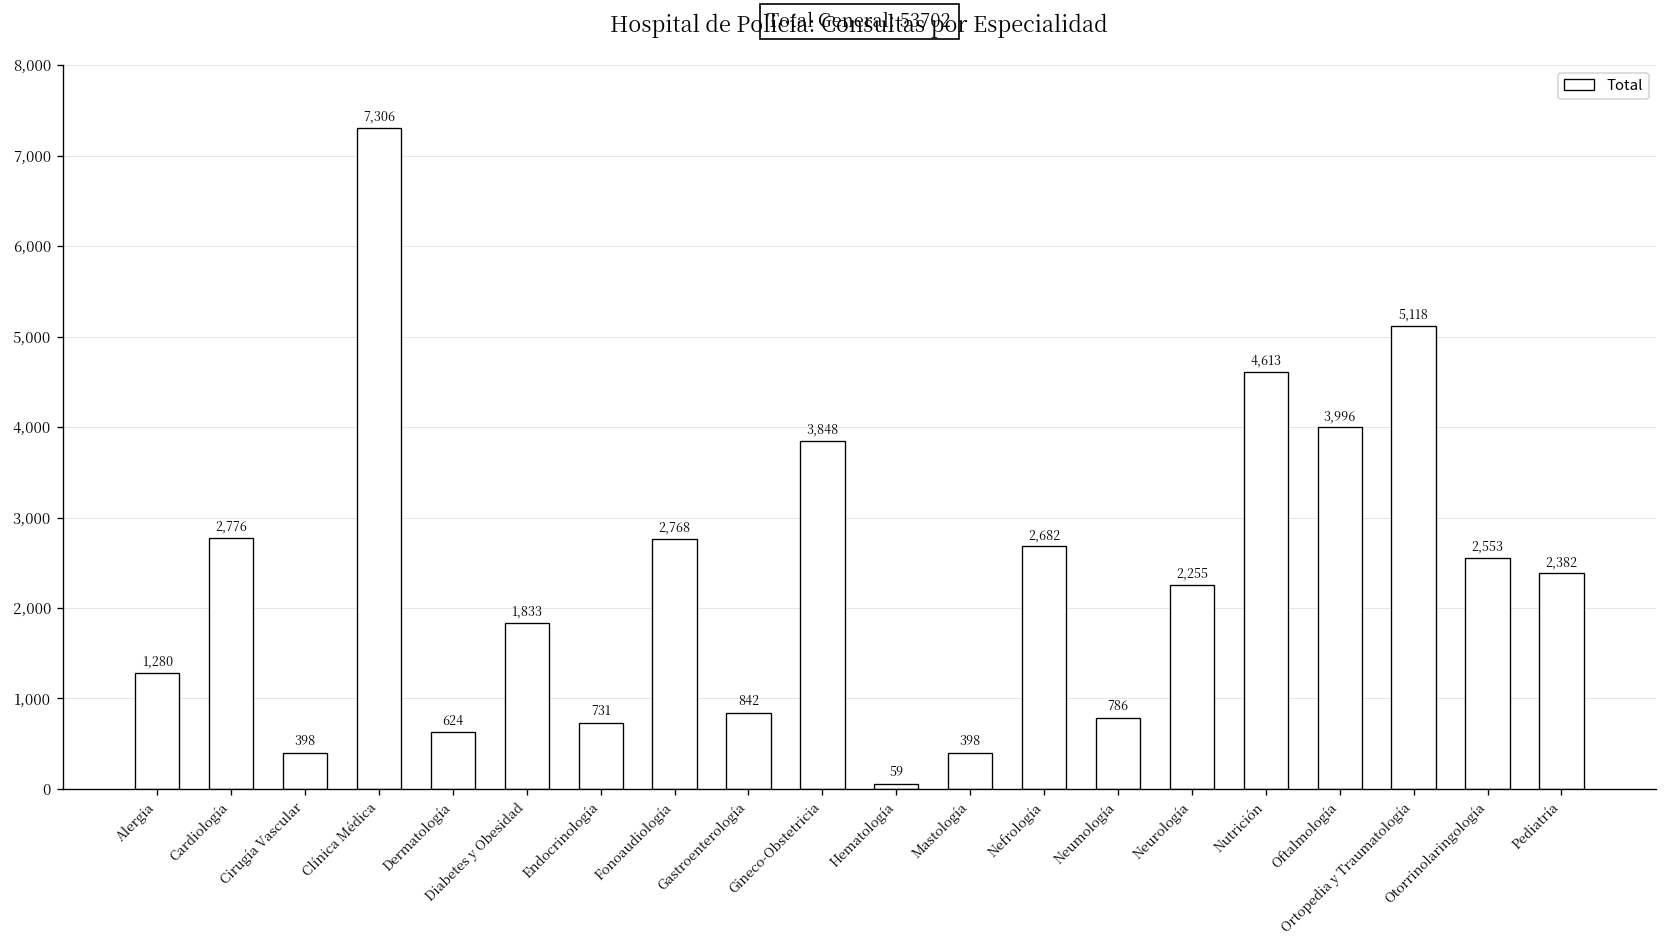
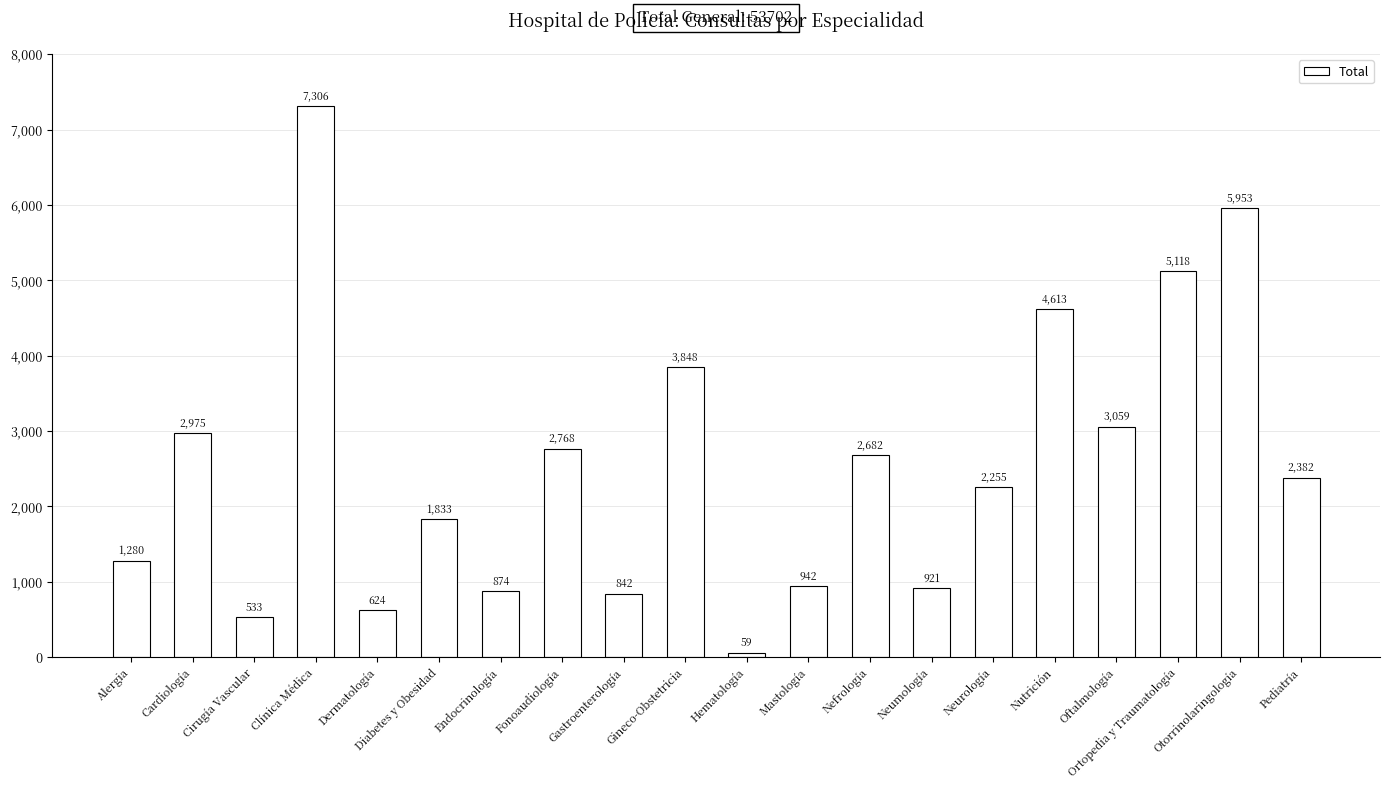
  {
    "Alergia": "1,280",
-   "Cardiología": "2,776",
-   "Cirugía Vascular": "398",
+   "Cardiología": "2,975",
+   "Cirugía Vascular": "533",
    "Clínica Médica": "7,306",
    "Dermatología": "624",
    "Diabetes y Obesidad": "1,833",
-   "Endocrinología": "731",
+   "Endocrinología": "874",
    "Fonoaudiología": "2,768",
    "Gastroenterología": "842",
    "Gineco-Obstetricia": "3,848",
    "Hematología": "59",
-   "Mastología": "398",
+   "Mastología": "942",
    "Nefrología": "2,682",
-   "Neumología": "786",
+   "Neumología": "921",
    "Neurología": "2,255",
    "Nutrición": "4,613",
-   "Oftalmología": "3,996",
+   "Oftalmología": "3,059",
    "Ortopedia y Traumatología": "5,118",
-   "Otorrinolaringología": "2,553",
+   "Otorrinolaringología": "5,953",
    "Pediatría": "2,382"
  }
